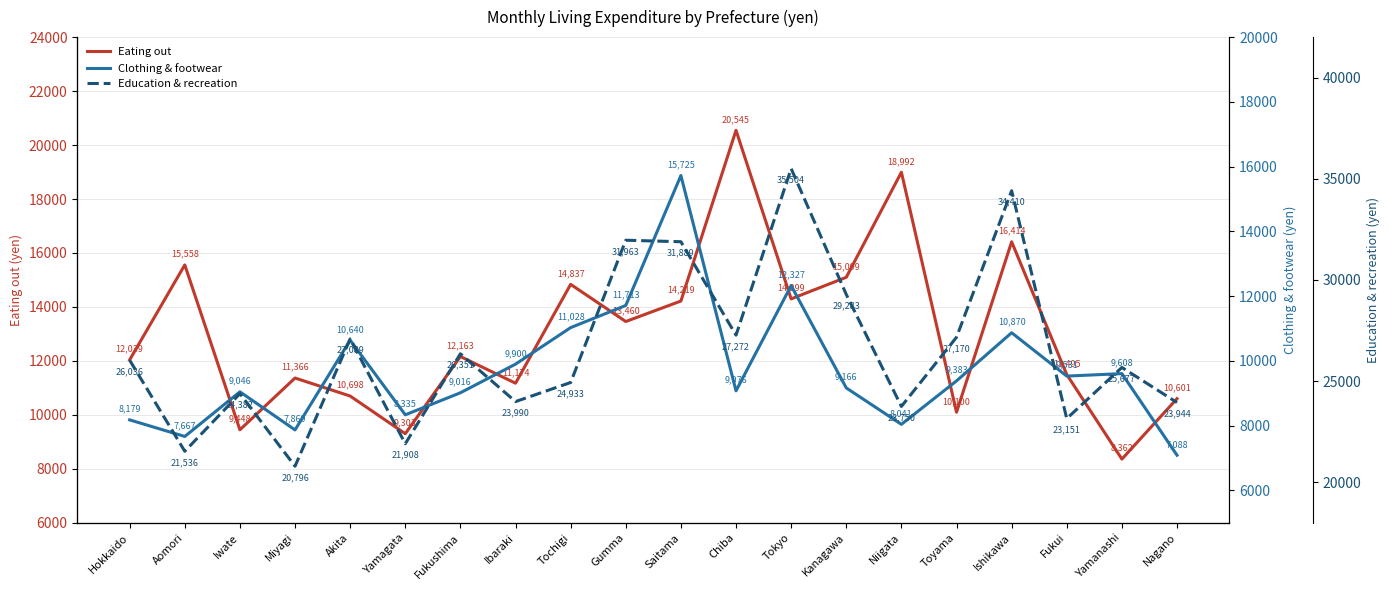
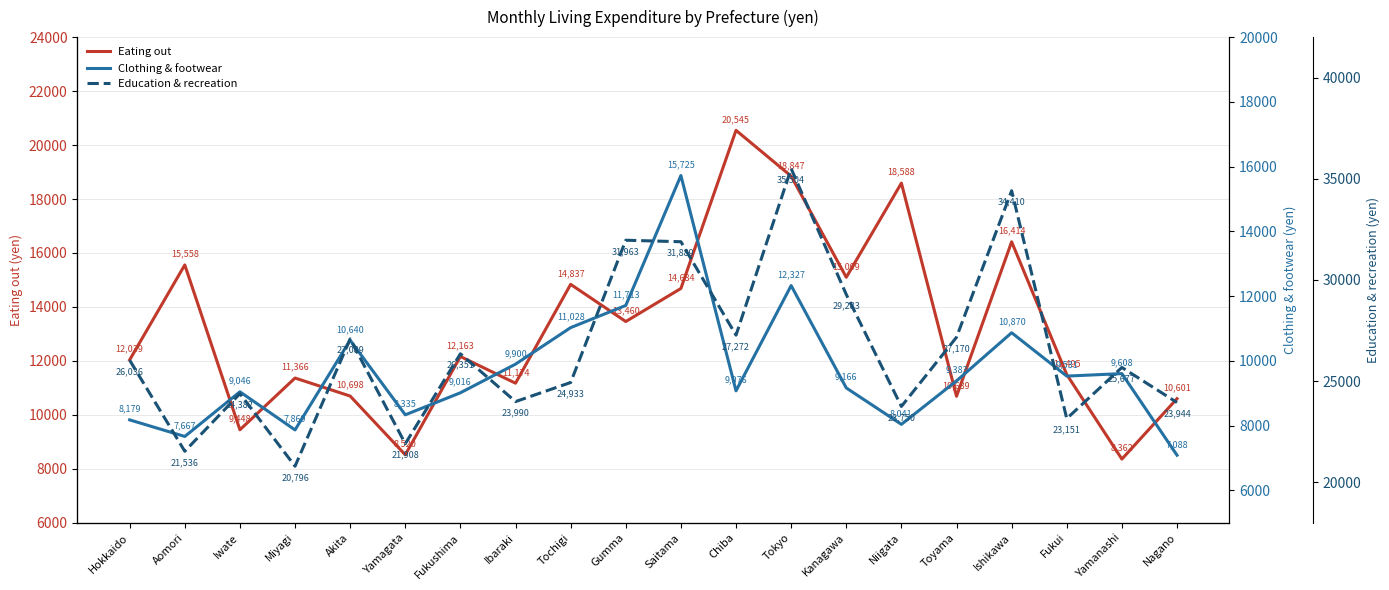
  {
    "Eating out": {
      "Hokkaido": "12,039",
      "Aomori": "15,558",
      "Iwate": "9,448",
      "Miyagi": "11,366",
      "Akita": "10,698",
-     "Yamagata": "9,303",
+     "Yamagata": "8,520",
      "Fukushima": "12,163",
      "Ibaraki": "11,174",
      "Tochigi": "14,837",
-     "Saitama": "14,219",
+     "Saitama": "14,684",
      "Chiba": "20,545",
-     "Tokyo": "14,299",
+     "Tokyo": "18,847",
      "Kanagawa": "15,099",
-     "Niigata": "18,992",
-     "Toyama": "10,100",
+     "Niigata": "18,588",
+     "Toyama": "10,689",
      "Ishikawa": "16,414",
      "Yamanashi": "8,362",
      "Nagano": "10,601"
    }
  }
